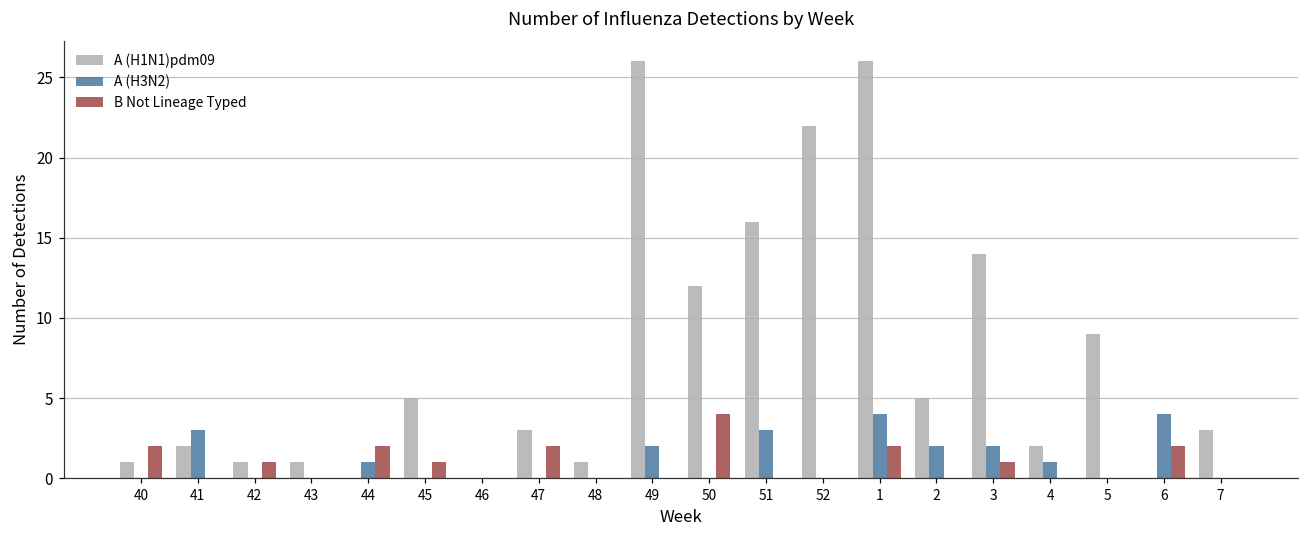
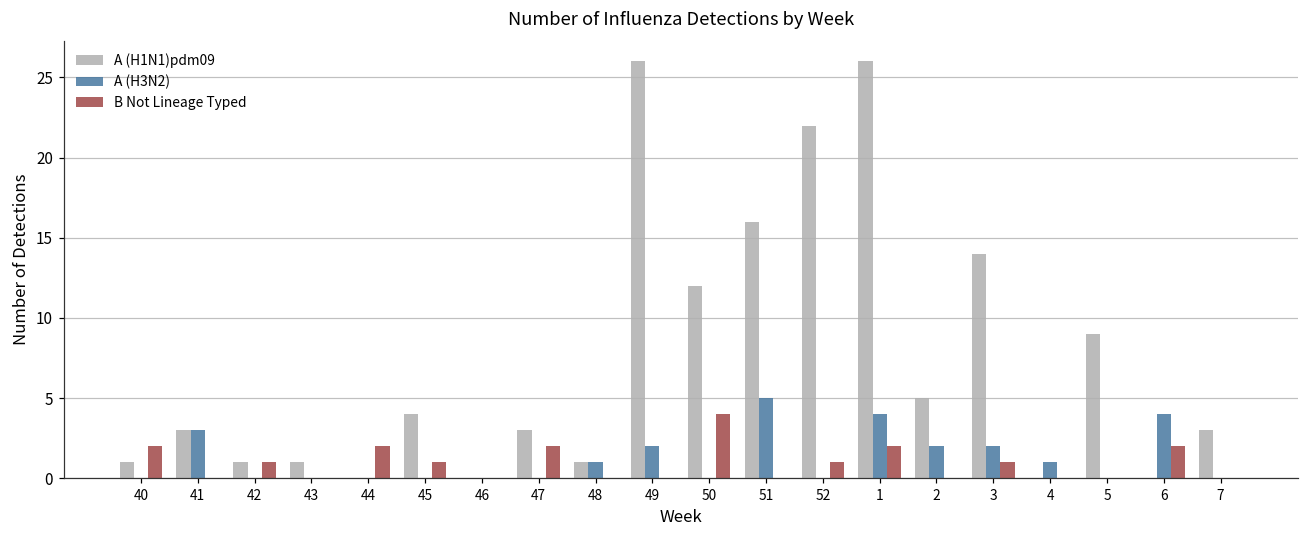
  {
    "A (H1N1)pdm09": {
      "40": 1,
-     "41": 2,
+     "41": 3,
      "42": 1,
      "43": 1,
      "44": 0,
-     "45": 5,
+     "45": 4,
      "46": 0,
      "47": 3,
      "48": 1,
      "49": 26,
      "50": 12,
      "51": 16,
      "52": 22,
      "1": 26,
      "2": 5,
      "3": 14,
-     "4": 2,
+     "4": 0,
      "5": 9,
      "6": 0,
      "7": 3
    },
    "A (H3N2)": {
      "40": 0,
      "41": 3,
      "42": 0,
      "43": 0,
-     "44": 1,
+     "44": 0,
      "45": 0,
      "46": 0,
      "47": 0,
-     "48": 0,
+     "48": 1,
      "49": 2,
      "50": 0,
-     "51": 3,
+     "51": 5,
      "52": 0,
      "1": 4,
      "2": 2,
      "3": 2,
      "4": 1,
      "5": 0,
      "6": 4,
      "7": 0
    },
    "B Not Lineage Typed": {
      "40": 2,
      "41": 0,
      "42": 1,
      "43": 0,
      "44": 2,
      "45": 1,
      "46": 0,
      "47": 2,
      "48": 0,
      "49": 0,
      "50": 4,
      "51": 0,
-     "52": 0,
+     "52": 1,
      "1": 2,
      "2": 0,
      "3": 1,
      "4": 0,
      "5": 0,
      "6": 2,
      "7": 0
    }
  }
